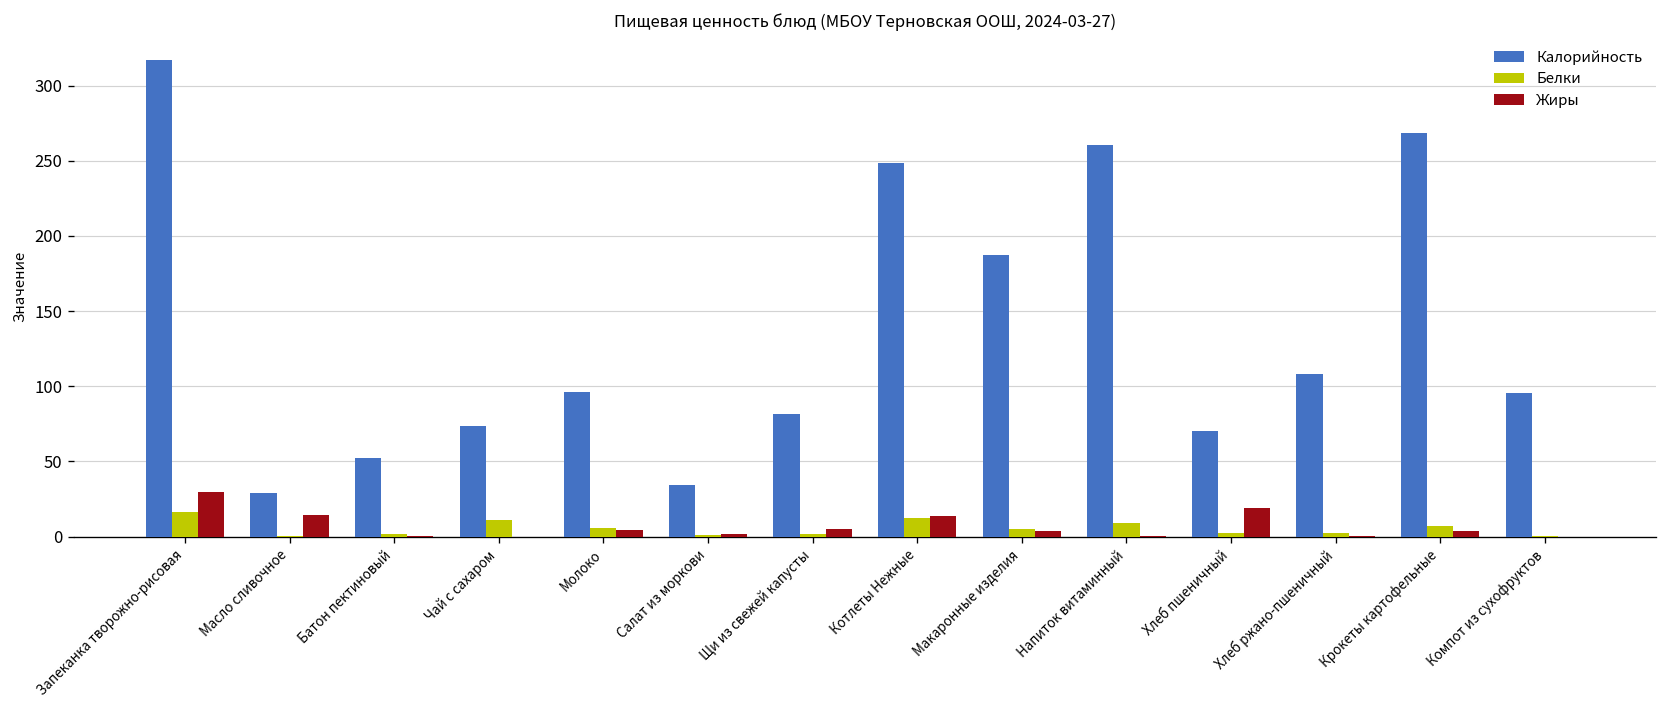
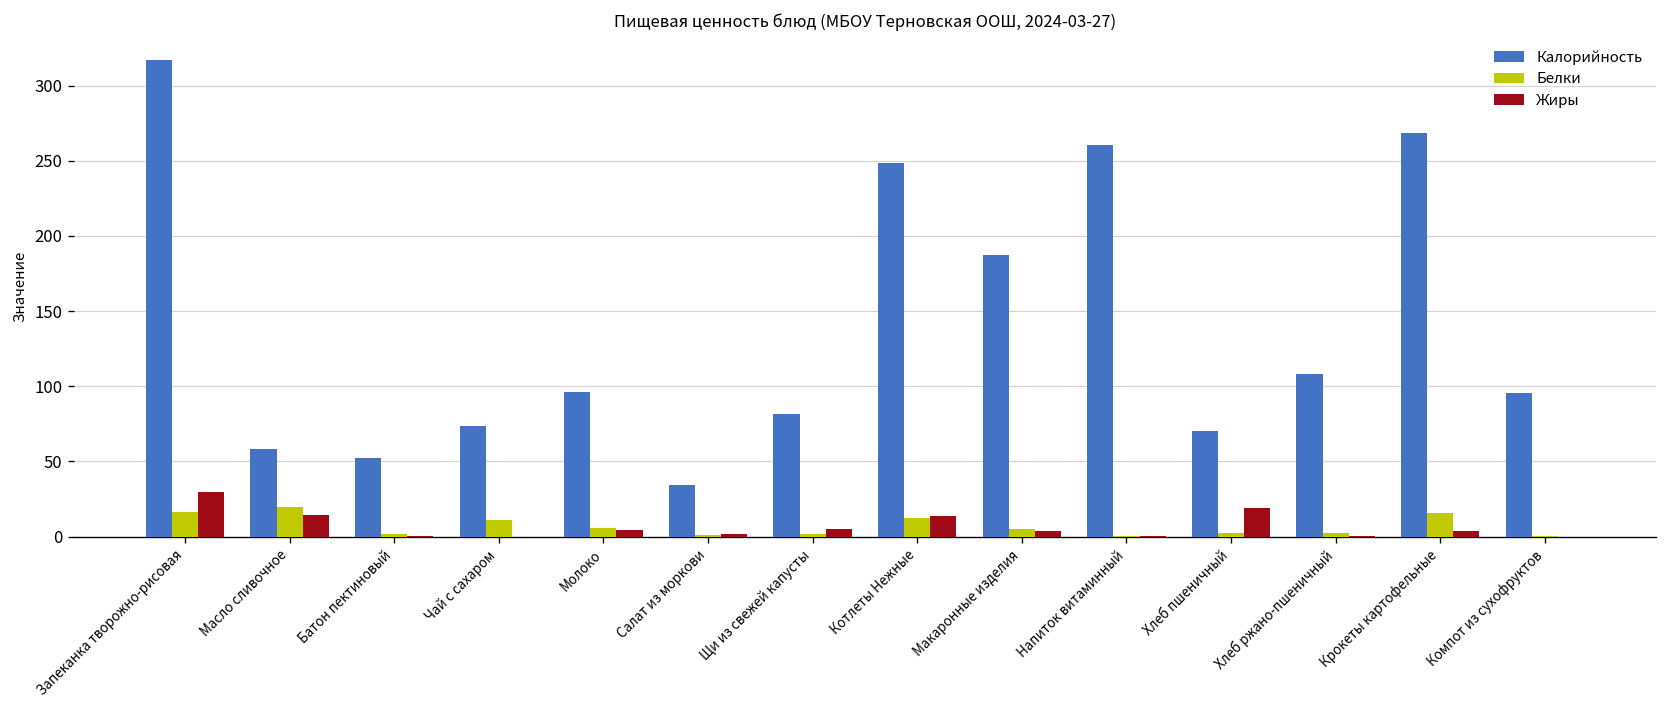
  {
    "Калорийность": {
      "Запеканка творожно-рисовая": 317,
-     "Масло сливочное": 29,
+     "Масло сливочное": 58,
      "Батон пектиновый": 52,
      "Чай с сахаром": 74,
      "Молоко": 96,
      "Салат из моркови": 34,
      "Щи из свежей капусты": 81,
      "Котлеты Нежные": 249,
      "Макаронные изделия": 188,
      "Напиток витаминный": 261,
      "Хлеб пшеничный": 70,
      "Хлеб ржано-пшеничный": 108,
      "Крокеты картофельные": 269,
      "Компот из сухофруктов": 95
    },
    "Белки": {
      "Запеканка творожно-рисовая": 16,
-     "Масло сливочное": 0,
+     "Масло сливочное": 20,
      "Чай с сахаром": 11,
      "Молоко": 5,
      "Котлеты Нежные": 12,
      "Макаронные изделия": 5,
-     "Напиток витаминный": 9,
+     "Напиток витаминный": 0,
      "Хлеб пшеничный": 2,
      "Хлеб ржано-пшеничный": 2,
-     "Крокеты картофельные": 7
+     "Крокеты картофельные": 16
    },
    "Жиры": {
      "Запеканка творожно-рисовая": 30,
      "Масло сливочное": 14,
      "Молоко": 4,
      "Щи из свежей капусты": 5,
      "Котлеты Нежные": 14,
      "Макаронные изделия": 4,
      "Хлеб пшеничный": 19,
      "Крокеты картофельные": 4,
      "Компот из сухофруктов": 0
    }
  }
